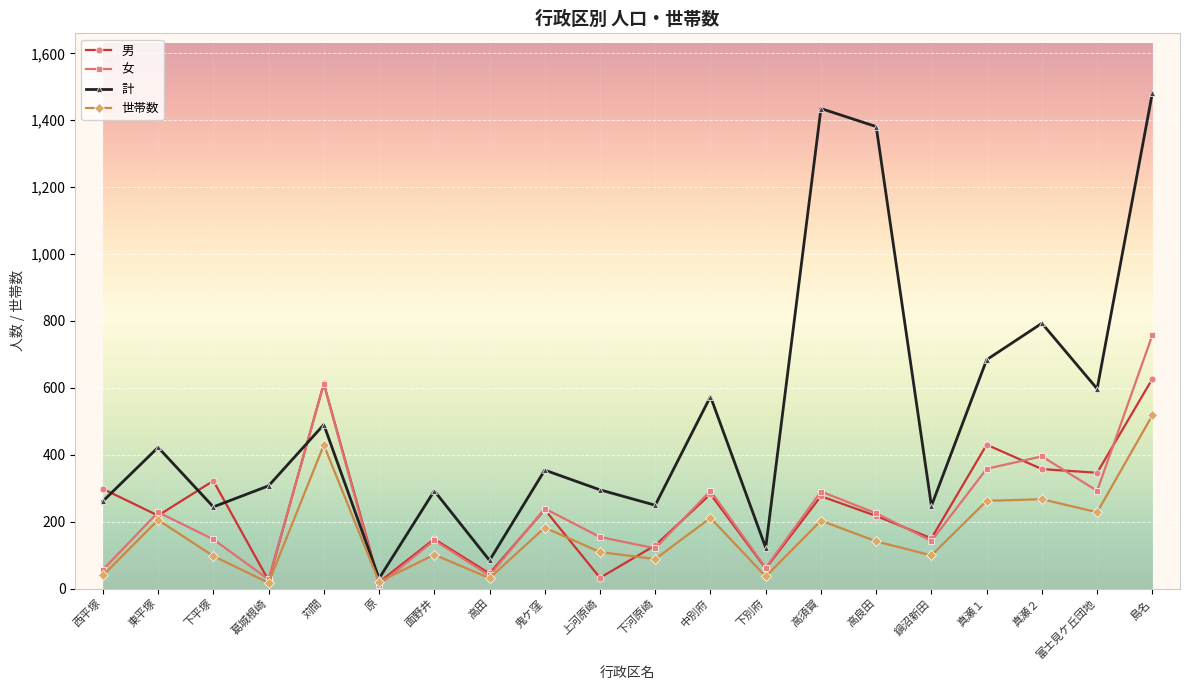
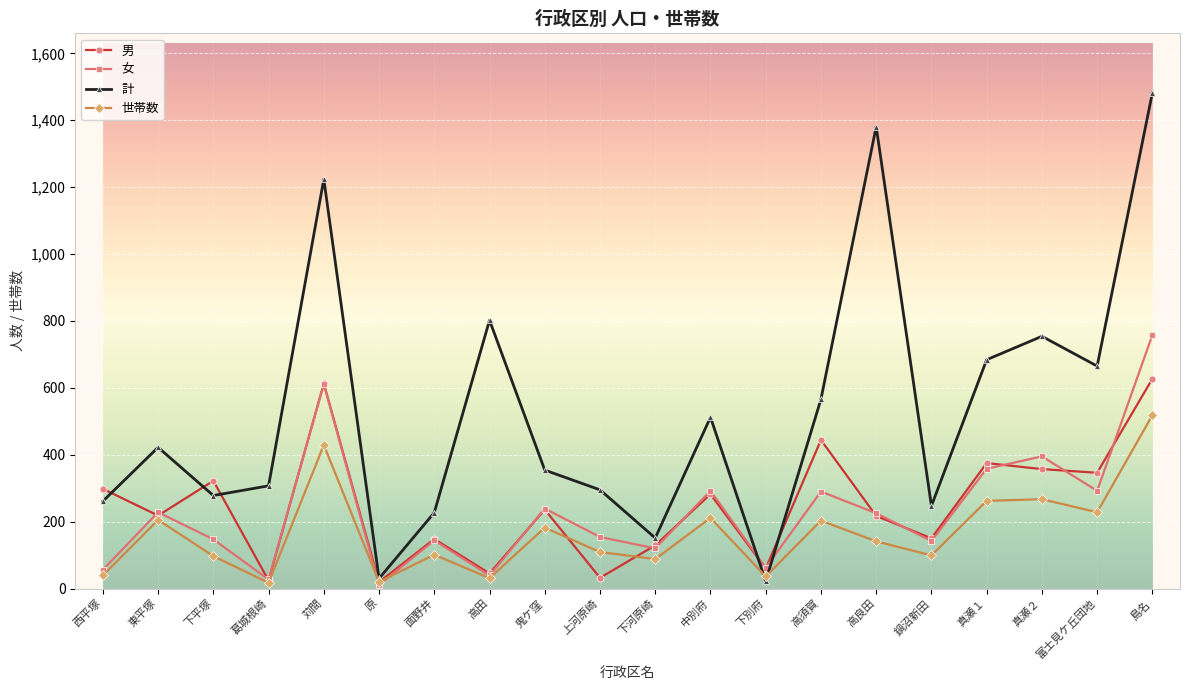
  {
    "男": {
      "西平塚": "300",
      "東平塚": "220",
      "下平塚": "320",
      "上河原崎": "30",
      "下河原崎": "130",
      "中別府": "280",
-     "高須賀": "280",
+     "高須賀": "440",
      "高良田": "220",
      "鍋沼新田": "150",
-     "真瀬１": "430",
+     "真瀬１": "380",
      "真瀬２": "360",
      "富士見ケ丘団地": "350",
      "島名": "630"
    },
    "計": {
      "西平塚": "260",
      "東平塚": "420",
-     "下平塚": "240",
+     "下平塚": "280",
      "葛城根崎": "310",
-     "苅間": "490",
+     "苅間": "1,220",
      "原": "30",
-     "面野井": "290",
-     "高田": "80",
+     "面野井": "230",
+     "高田": "800",
      "鬼ケ窪": "350",
      "上河原崎": "300",
-     "下河原崎": "250",
-     "中別府": "570",
-     "下別府": "120",
-     "高須賀": "1,440",
+     "下河原崎": "150",
+     "中別府": "510",
+     "下別府": "20",
+     "高須賀": "570",
      "高良田": "1,380",
      "鍋沼新田": "250",
      "真瀬１": "680",
-     "真瀬２": "790",
-     "富士見ケ丘団地": "600",
+     "真瀬２": "750",
+     "富士見ケ丘団地": "670",
      "島名": "1,480"
    }
  }
